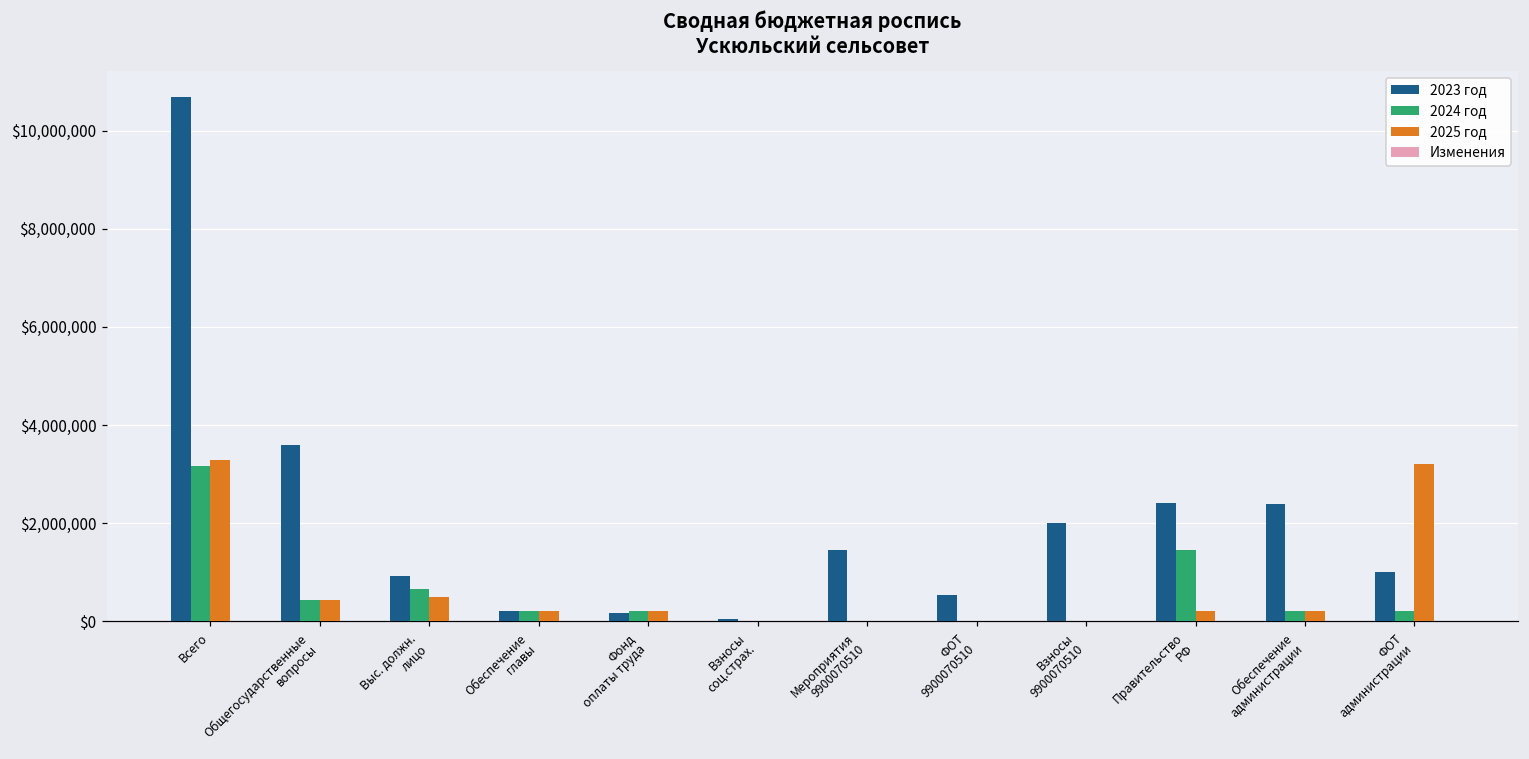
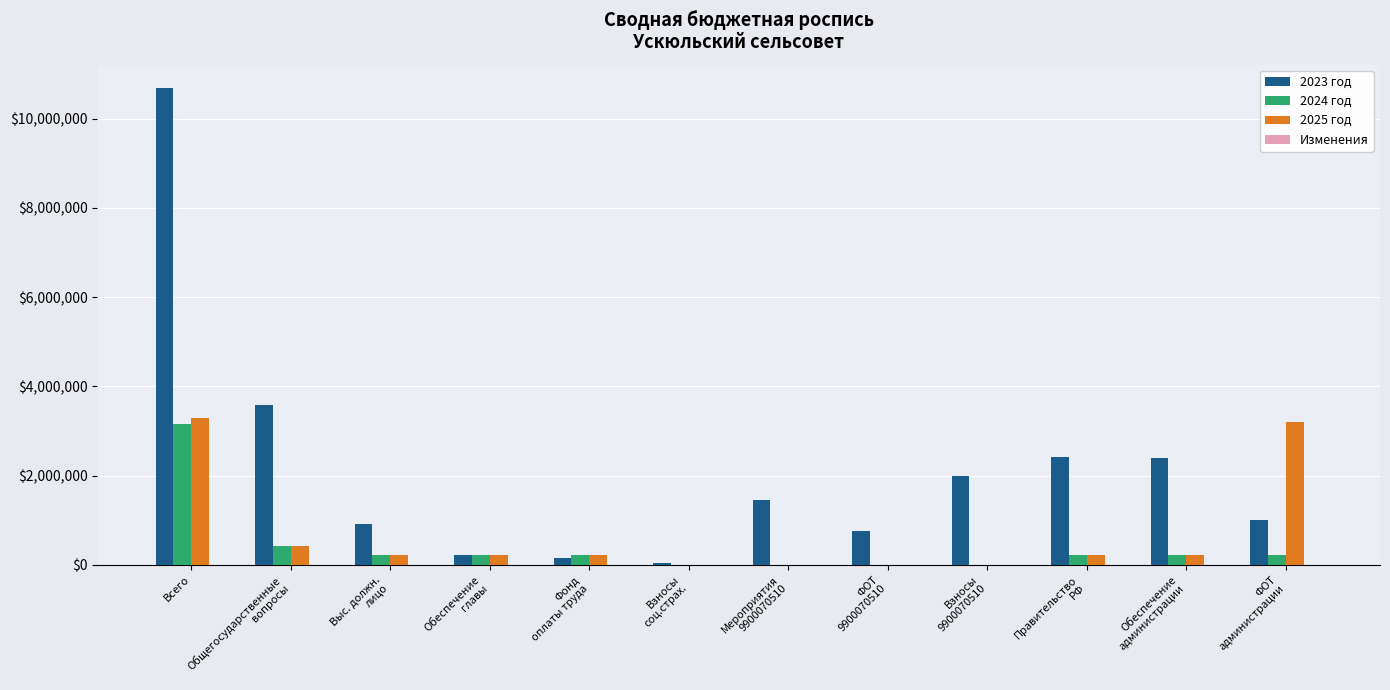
  {
    "2023 год": {
      "Всего": "$10,700,000",
      "Общегосударственные вопросы": "$3,600,000",
      "Выс. должн. лицо": "$900,000",
      "Обеспечение главы": "$200,000",
      "Фонд оплаты труда": "$200,000",
      "Мероприятия 9900070510": "$1,500,000",
-     "ФОТ 9900070510": "$500,000",
+     "ФОТ 9900070510": "$800,000",
      "Взносы 9900070510": "$2,000,000",
      "Правительство РФ": "$2,400,000",
      "Обеспечение администрации": "$2,400,000",
      "ФОТ администрации": "$1,000,000"
    },
    "2024 год": {
      "Всего": "$3,200,000",
      "Общегосударственные вопросы": "$400,000",
-     "Выс. должн. лицо": "$700,000",
+     "Выс. должн. лицо": "$200,000",
      "Обеспечение главы": "$200,000",
      "Фонд оплаты труда": "$200,000",
      "Взносы соц.страх.": "$0",
      "Мероприятия 9900070510": "$0",
      "ФОТ 9900070510": "$0",
      "Взносы 9900070510": "$0",
-     "Правительство РФ": "$1,500,000",
+     "Правительство РФ": "$200,000",
      "Обеспечение администрации": "$200,000",
      "ФОТ администрации": "$200,000"
    },
    "2025 год": {
      "Всего": "$3,300,000",
      "Общегосударственные вопросы": "$400,000",
-     "Выс. должн. лицо": "$500,000",
+     "Выс. должн. лицо": "$200,000",
      "Обеспечение главы": "$200,000",
      "Фонд оплаты труда": "$200,000",
      "Взносы соц.страх.": "$0",
      "Мероприятия 9900070510": "$0",
      "ФОТ 9900070510": "$0",
      "Взносы 9900070510": "$0",
      "Правительство РФ": "$200,000",
      "Обеспечение администрации": "$200,000",
      "ФОТ администрации": "$3,200,000"
    },
    "Изменения": {
      "Всего": "$0",
      "Общегосударственные вопросы": "$0",
      "Выс. должн. лицо": "$0",
      "Обеспечение главы": "$0",
      "Фонд оплаты труда": "$0",
      "Взносы соц.страх.": "$0",
      "Мероприятия 9900070510": "$0",
      "ФОТ 9900070510": "$0",
      "Взносы 9900070510": "$0",
      "Правительство РФ": "$0",
      "Обеспечение администрации": "$0",
      "ФОТ администрации": "$0"
    }
  }
